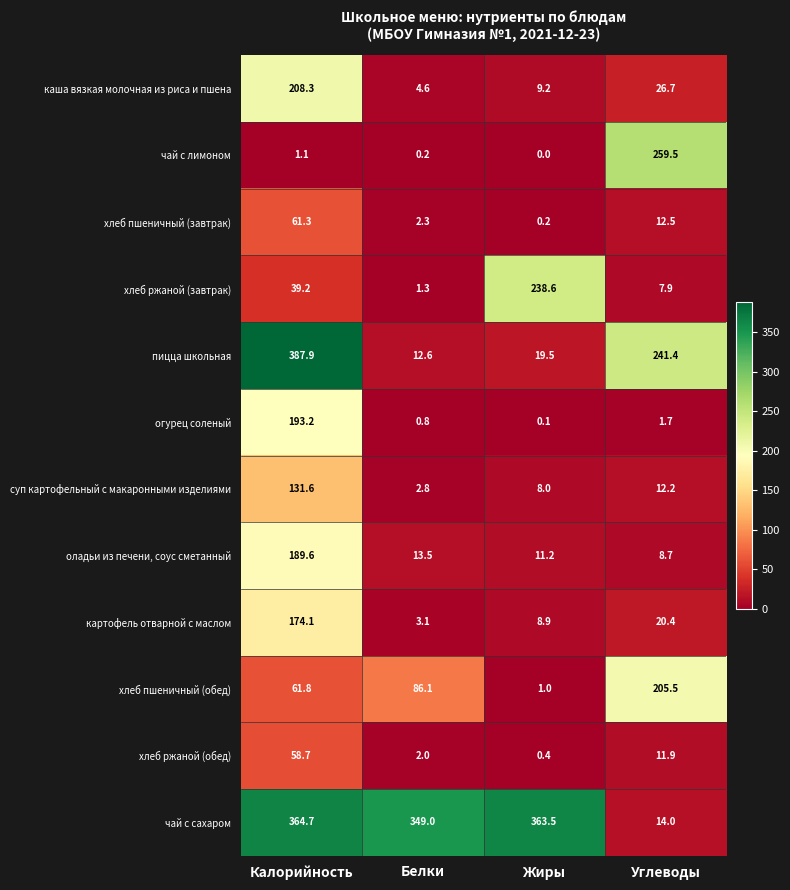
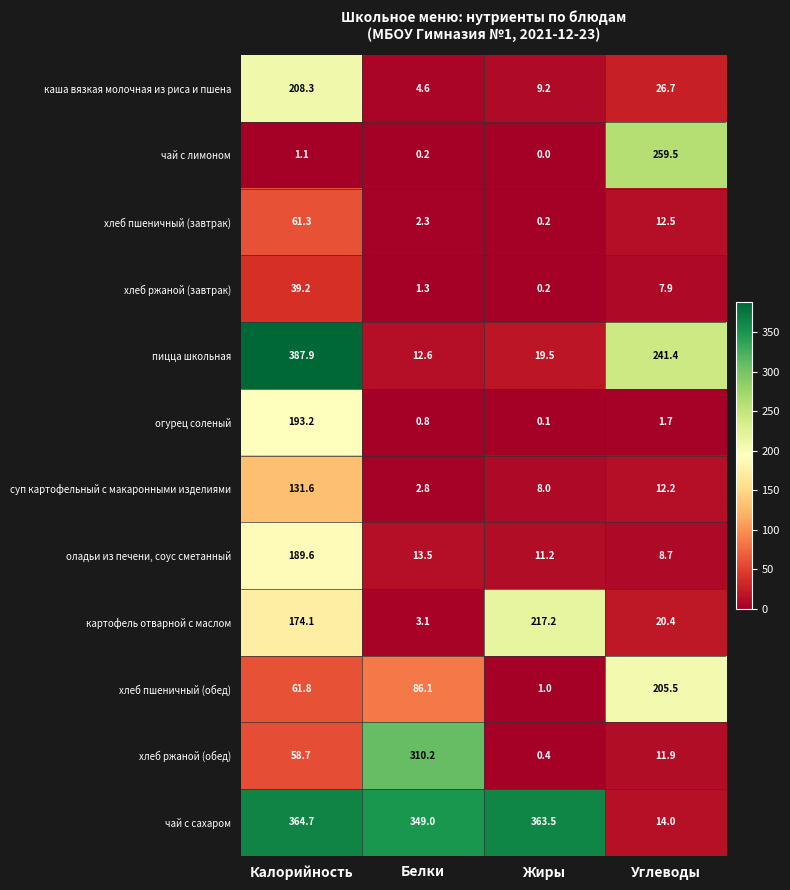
  {
    "каша вязкая молочная из риса и пшена": {
      "Калорийность": 208.3,
      "Белки": 4.6,
      "Жиры": 9.2,
      "Углеводы": 26.7
    },
    "чай с лимоном": {
      "Калорийность": 1.1,
      "Белки": 0.2,
      "Жиры": 0.0,
      "Углеводы": 259.5
    },
    "хлеб пшеничный (завтрак)": {
      "Калорийность": 61.3,
      "Белки": 2.3,
      "Жиры": 0.2,
      "Углеводы": 12.5
    },
    "хлеб ржаной (завтрак)": {
      "Калорийность": 39.2,
      "Белки": 1.3,
-     "Жиры": 238.6,
+     "Жиры": 0.2,
      "Углеводы": 7.9
    },
    "пицца школьная": {
      "Калорийность": 387.9,
      "Белки": 12.6,
      "Жиры": 19.5,
      "Углеводы": 241.4
    },
    "огурец соленый": {
      "Калорийность": 193.2,
      "Белки": 0.8,
      "Жиры": 0.1,
      "Углеводы": 1.7
    },
    "суп картофельный с макаронными изделиями": {
      "Калорийность": 131.6,
      "Белки": 2.8,
      "Жиры": 8.0,
      "Углеводы": 12.2
    },
    "оладьи из печени, соус сметанный": {
      "Калорийность": 189.6,
      "Белки": 13.5,
      "Жиры": 11.2,
      "Углеводы": 8.7
    },
    "картофель отварной с маслом": {
      "Калорийность": 174.1,
      "Белки": 3.1,
-     "Жиры": 8.9,
+     "Жиры": 217.2,
      "Углеводы": 20.4
    },
    "хлеб пшеничный (обед)": {
      "Калорийность": 61.8,
      "Белки": 86.1,
      "Жиры": 1.0,
      "Углеводы": 205.5
    },
    "хлеб ржаной (обед)": {
      "Калорийность": 58.7,
-     "Белки": 2.0,
+     "Белки": 310.2,
      "Жиры": 0.4,
      "Углеводы": 11.9
    },
    "чай с сахаром": {
      "Калорийность": 364.7,
      "Белки": 349.0,
      "Жиры": 363.5,
      "Углеводы": 14.0
    }
  }
